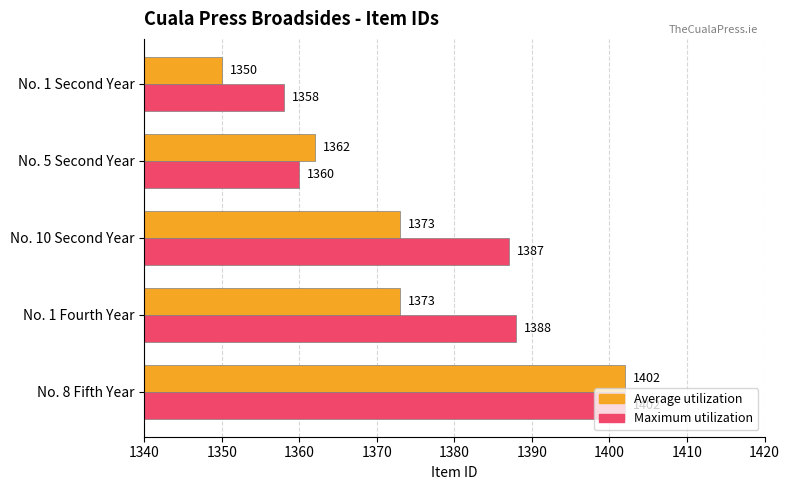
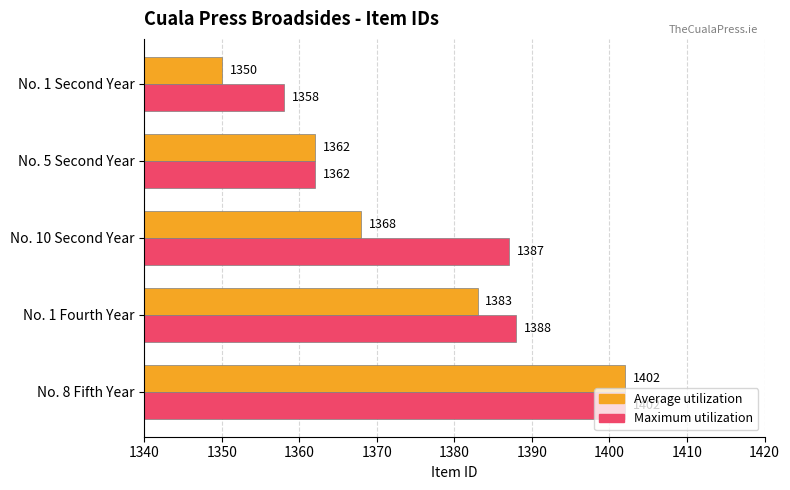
  {
    "Average utilization": {
      "No. 1 Second Year": 1350,
      "No. 5 Second Year": 1362,
-     "No. 10 Second Year": 1373,
-     "No. 1 Fourth Year": 1373,
+     "No. 10 Second Year": 1368,
+     "No. 1 Fourth Year": 1383,
      "No. 8 Fifth Year": 1402
    },
    "Maximum utilization": {
      "No. 1 Second Year": 1358,
-     "No. 5 Second Year": 1360,
+     "No. 5 Second Year": 1362,
      "No. 10 Second Year": 1387,
      "No. 1 Fourth Year": 1388
    }
  }
